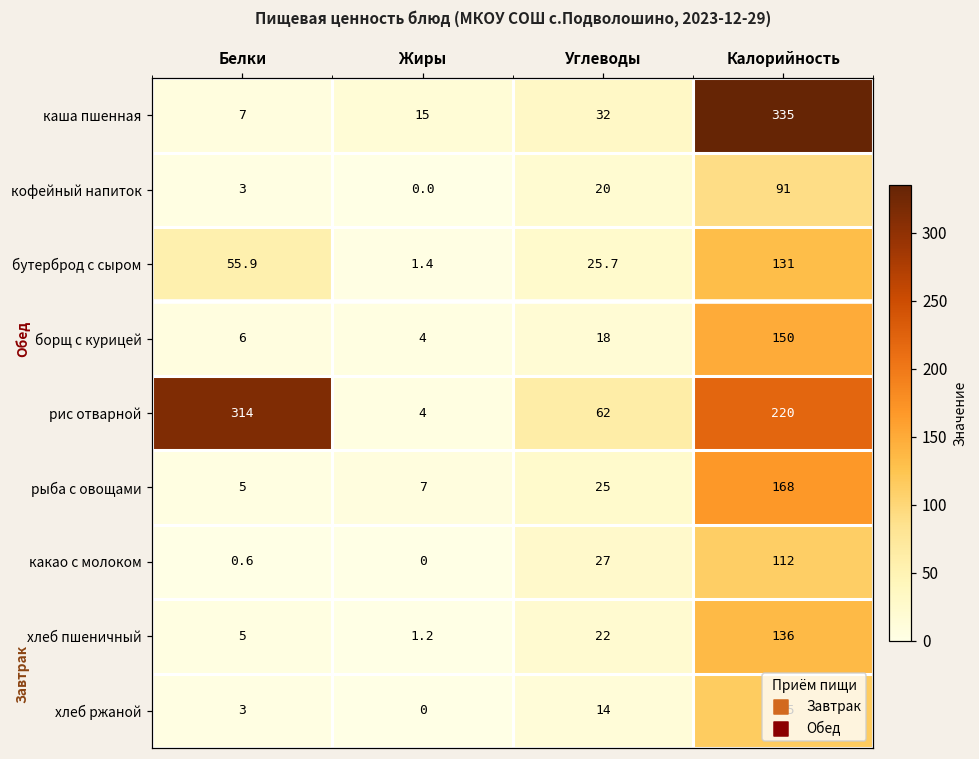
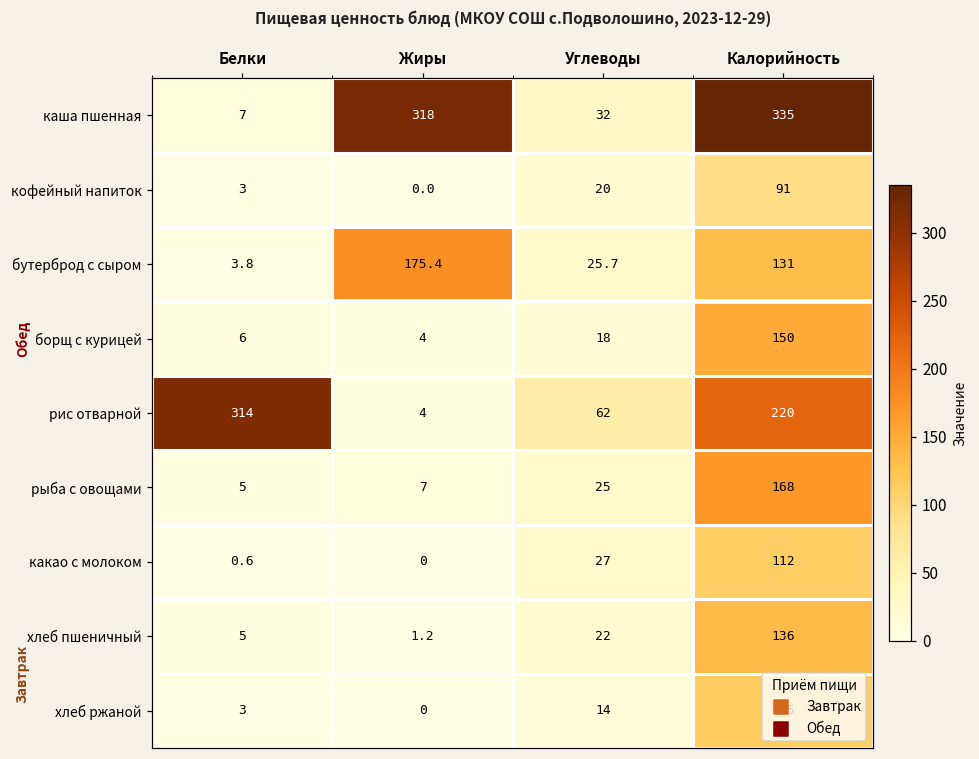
  {
    "каша пшенная": {
      "Белки": 7,
-     "Жиры": 15,
+     "Жиры": 318,
      "Углеводы": 32,
      "Калорийность": 335
    },
    "кофейный напиток": {
      "Белки": 3,
      "Жиры": 0.0,
      "Углеводы": 20,
      "Калорийность": 91
    },
    "бутерброд с сыром": {
-     "Белки": 55.9,
-     "Жиры": 1.4,
+     "Белки": 3.8,
+     "Жиры": 175.4,
      "Углеводы": 25.7,
      "Калорийность": 131
    },
    "борщ с курицей": {
      "Белки": 6,
      "Жиры": 4,
      "Углеводы": 18,
      "Калорийность": 150
    },
    "рис отварной": {
      "Белки": 314,
      "Жиры": 4,
      "Углеводы": 62,
      "Калорийность": 220
    },
    "рыба с овощами": {
      "Белки": 5,
      "Жиры": 7,
      "Углеводы": 25,
      "Калорийность": 168
    },
    "какао с молоком": {
      "Белки": 0.6,
      "Жиры": 0,
      "Углеводы": 27,
      "Калорийность": 112
    },
    "хлеб пшеничный": {
      "Белки": 5,
      "Жиры": 1.2,
      "Углеводы": 22,
      "Калорийность": 136
    },
    "хлеб ржаной": {
      "Белки": 3,
      "Жиры": 0,
      "Углеводы": 14
    }
  }
